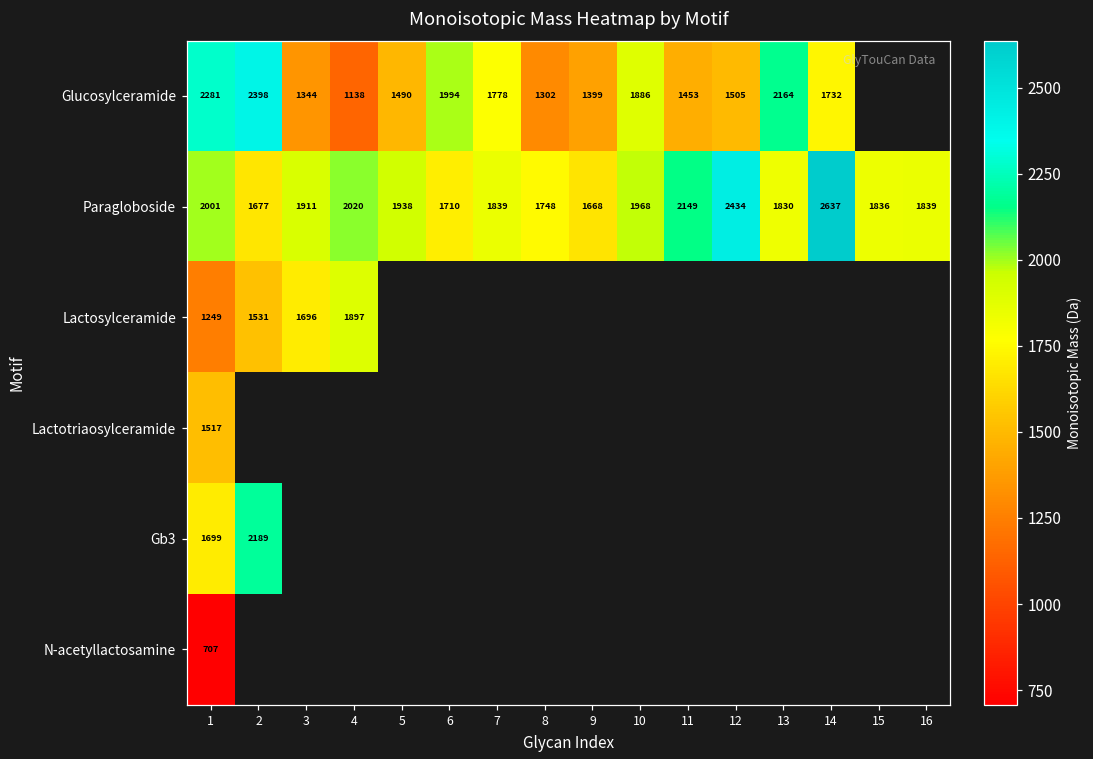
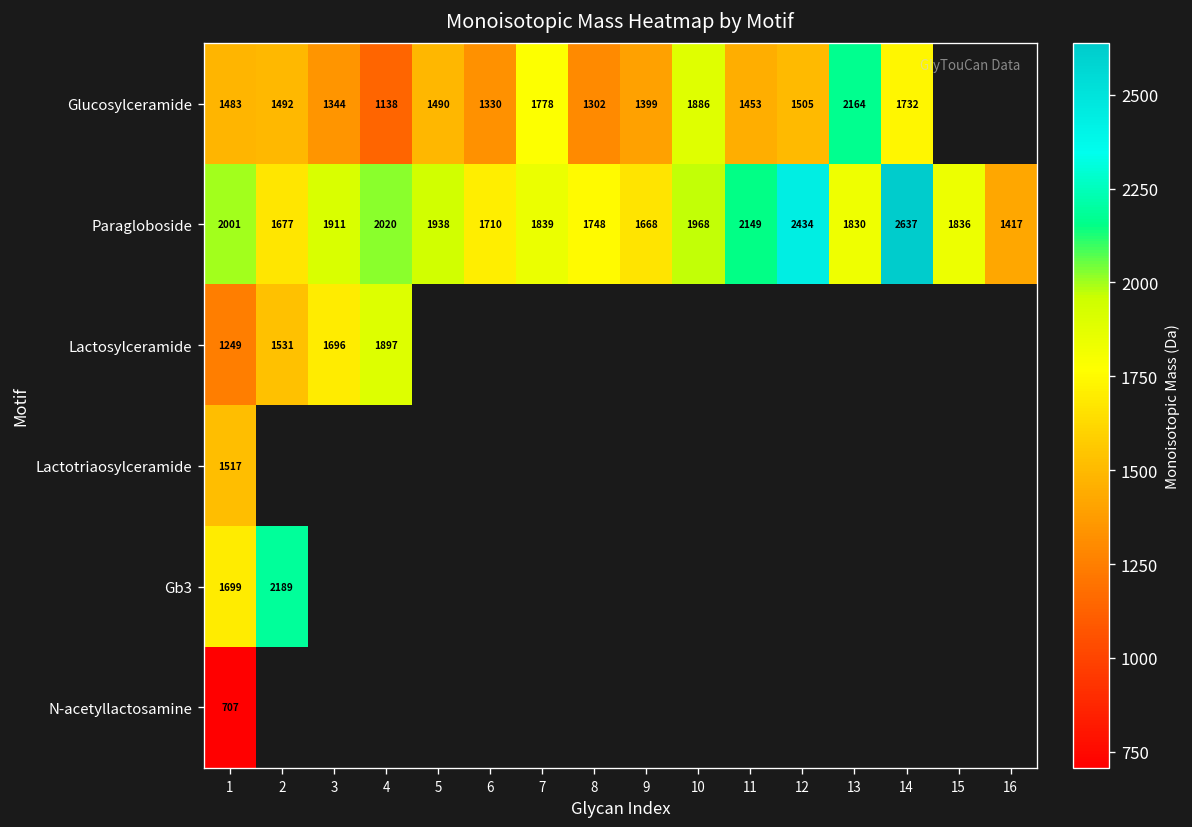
  {
    "Glucosylceramide": {
-     "1": 2281,
-     "2": 2398,
+     "1": 1483,
+     "2": 1492,
      "3": 1344,
      "4": 1138,
      "5": 1490,
-     "6": 1994,
+     "6": 1330,
      "7": 1778,
      "8": 1302,
      "9": 1399,
      "10": 1886,
      "11": 1453,
      "12": 1505,
      "13": 2164,
      "14": 1732
    },
    "Paragloboside": {
      "1": 2001,
      "2": 1677,
      "3": 1911,
      "4": 2020,
      "5": 1938,
      "6": 1710,
      "7": 1839,
      "8": 1748,
      "9": 1668,
      "10": 1968,
      "11": 2149,
      "12": 2434,
      "13": 1830,
      "14": 2637,
      "15": 1836,
-     "16": 1839
+     "16": 1417
    },
    "Lactosylceramide": {
      "1": 1249,
      "2": 1531,
      "3": 1696,
      "4": 1897
    },
    "Lactotriaosylceramide": {
      "1": 1517
    },
    "Gb3": {
      "1": 1699,
      "2": 2189
    },
    "N-acetyllactosamine": {
      "1": 707
    }
  }
